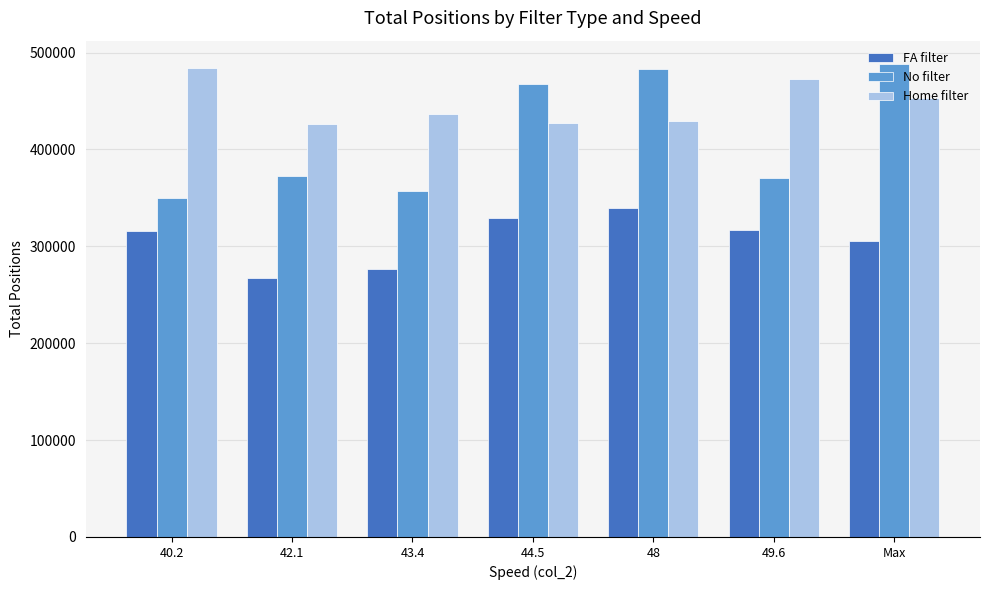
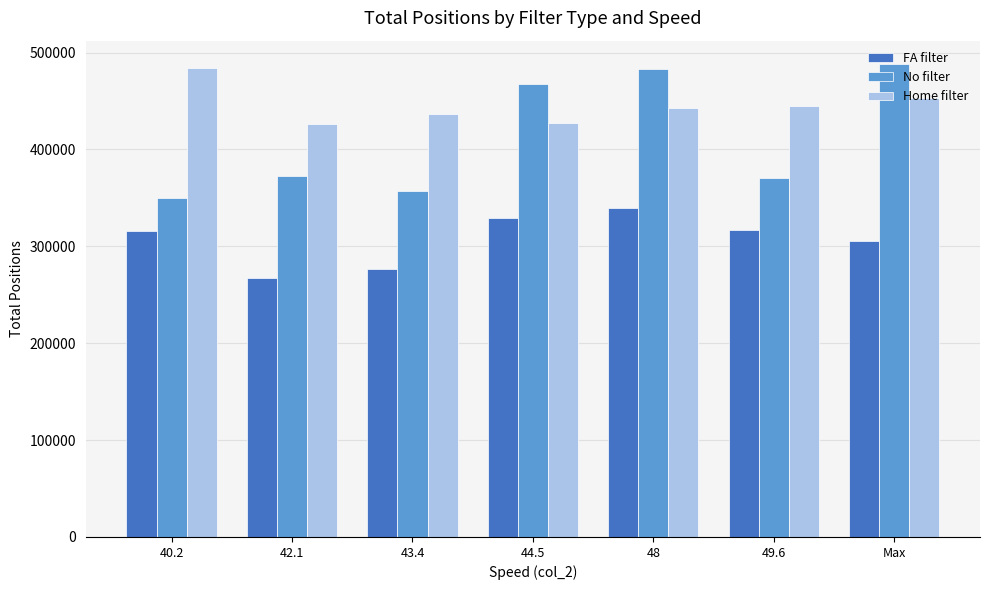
  {
    "Home filter": {
      "40.2": 480000,
      "42.1": 430000,
      "43.4": 440000,
      "44.5": 430000,
-     "48": 430000,
-     "49.6": 470000,
+     "48": 440000,
+     "49.6": 440000,
      "Max": 450000
    }
  }
